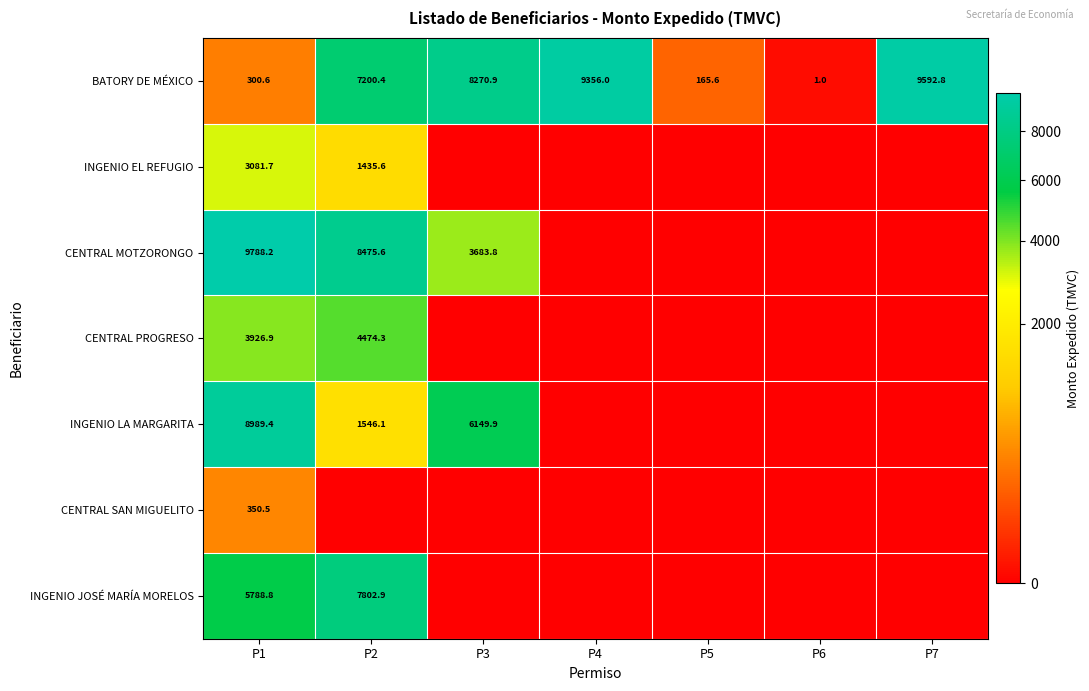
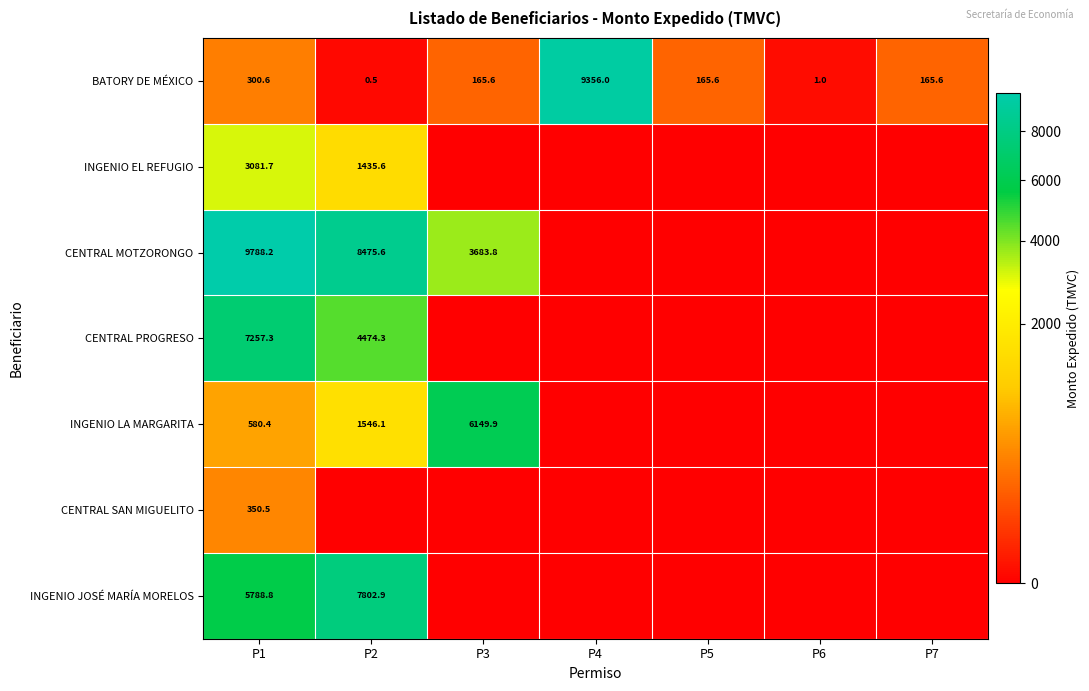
  {
    "BATORY DE MÉXICO": {
      "P1": 300.6,
-     "P2": 7200.4,
-     "P3": 8270.9,
+     "P2": 0.5,
+     "P3": 165.6,
      "P4": 9356.0,
      "P5": 165.6,
      "P6": 1.0,
-     "P7": 9592.8
+     "P7": 165.6
    },
    "INGENIO EL REFUGIO": {
      "P1": 3081.7,
      "P2": 1435.6
    },
    "CENTRAL MOTZORONGO": {
      "P1": 9788.2,
      "P2": 8475.6,
      "P3": 3683.8
    },
    "CENTRAL PROGRESO": {
-     "P1": 3926.9,
+     "P1": 7257.3,
      "P2": 4474.3
    },
    "INGENIO LA MARGARITA": {
-     "P1": 8989.4,
+     "P1": 580.4,
      "P2": 1546.1,
      "P3": 6149.9
    },
    "CENTRAL SAN MIGUELITO": {
      "P1": 350.5
    },
    "INGENIO JOSÉ MARÍA MORELOS": {
      "P1": 5788.8,
      "P2": 7802.9
    }
  }
